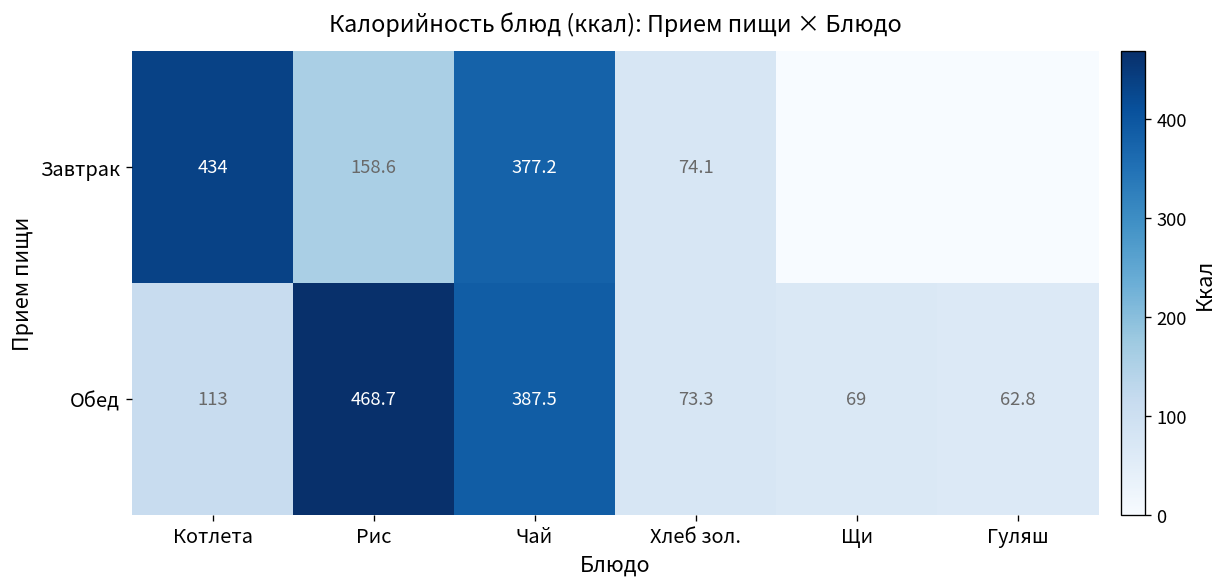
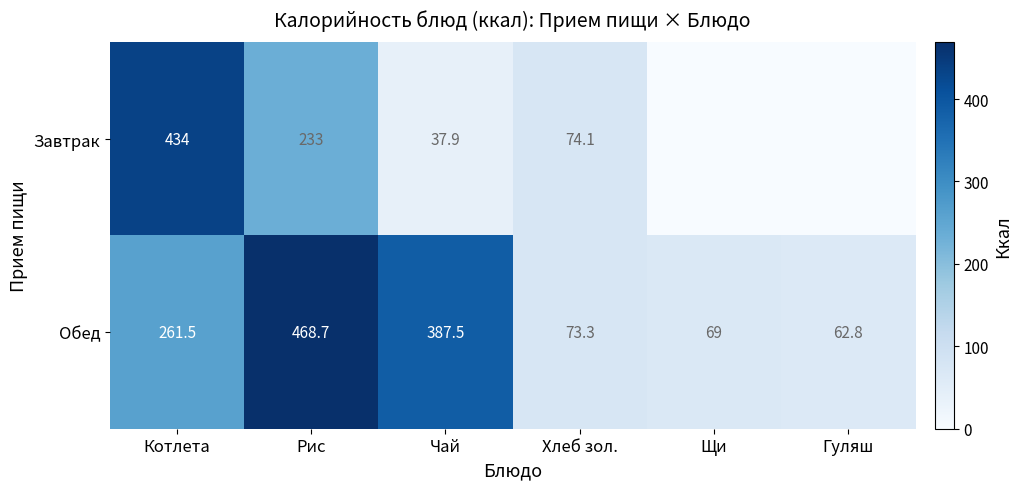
  {
    "Завтрак": {
      "Котлета": 434,
-     "Рис": 158.6,
-     "Чай": 377.2,
+     "Рис": 233,
+     "Чай": 37.9,
      "Хлеб зол.": 74.1
    },
    "Обед": {
-     "Котлета": 113,
+     "Котлета": 261.5,
      "Рис": 468.7,
      "Чай": 387.5,
      "Хлеб зол.": 73.3,
      "Щи": 69,
      "Гуляш": 62.8
    }
  }
